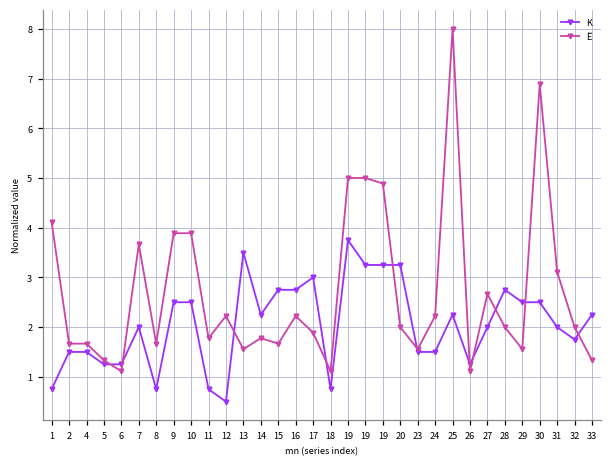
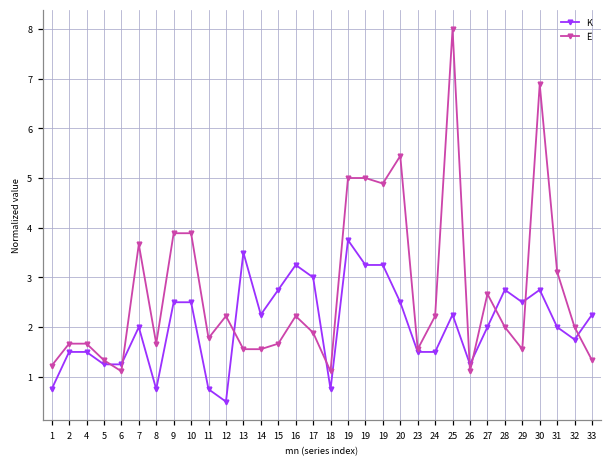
  {
    "K": {
      "1": 0.8,
      "2": 1.5,
      "4": 1.5,
      "5": 1.3,
      "6": 1.3,
      "7": 2.0,
      "8": 0.8,
      "9": 2.5,
      "10": 2.5,
      "11": 0.8,
      "12": 0.5,
      "13": 3.5,
      "14": 2.3,
      "15": 2.8,
-     "16": 2.8,
+     "16": 3.3,
      "17": 3.0,
      "18": 0.8,
-     "20": 3.3,
+     "20": 2.5,
      "24": 1.5,
      "25": 2.3,
      "26": 1.3,
      "27": 2.0,
      "28": 2.8,
      "29": 2.5,
-     "30": 2.5,
+     "30": 2.8,
      "31": 2.0,
      "32": 1.8,
      "33": 2.3
    },
    "Ë": {
-     "1": 4.1,
+     "1": 1.2,
      "2": 1.7,
      "4": 1.7,
      "5": 1.3,
      "6": 1.1,
      "7": 3.7,
      "8": 1.7,
      "9": 3.9,
      "10": 3.9,
      "11": 1.8,
      "12": 2.2,
      "13": 1.6,
-     "14": 1.8,
+     "14": 1.6,
      "15": 1.7,
      "16": 2.2,
      "17": 1.9,
      "18": 1.1,
-     "20": 2.0,
+     "20": 5.4,
      "24": 2.2,
      "25": 8.0,
      "26": 1.1,
      "27": 2.7,
      "28": 2.0,
      "29": 1.6,
      "30": 6.9,
      "31": 3.1,
      "32": 2.0,
      "33": 1.3
    }
  }
